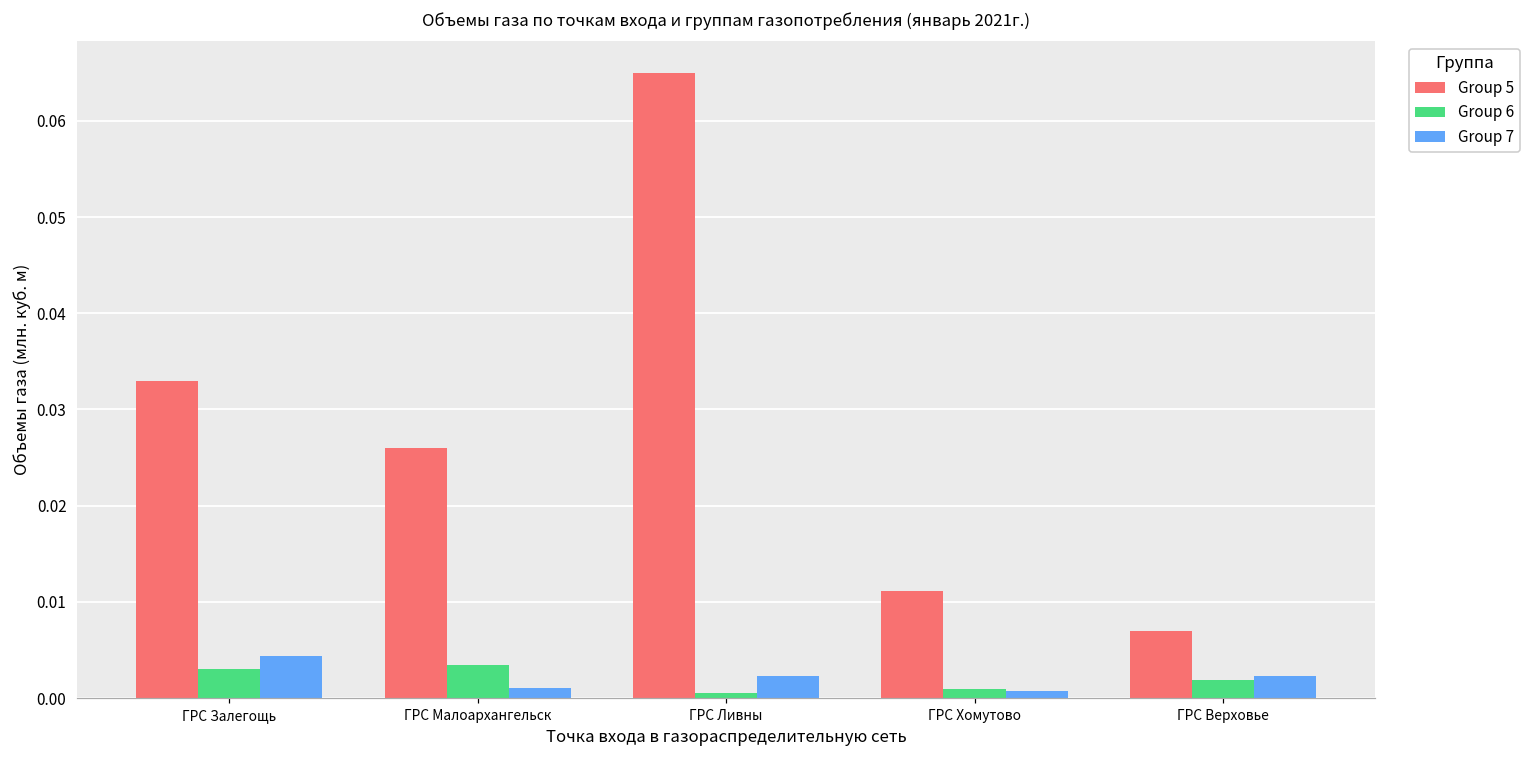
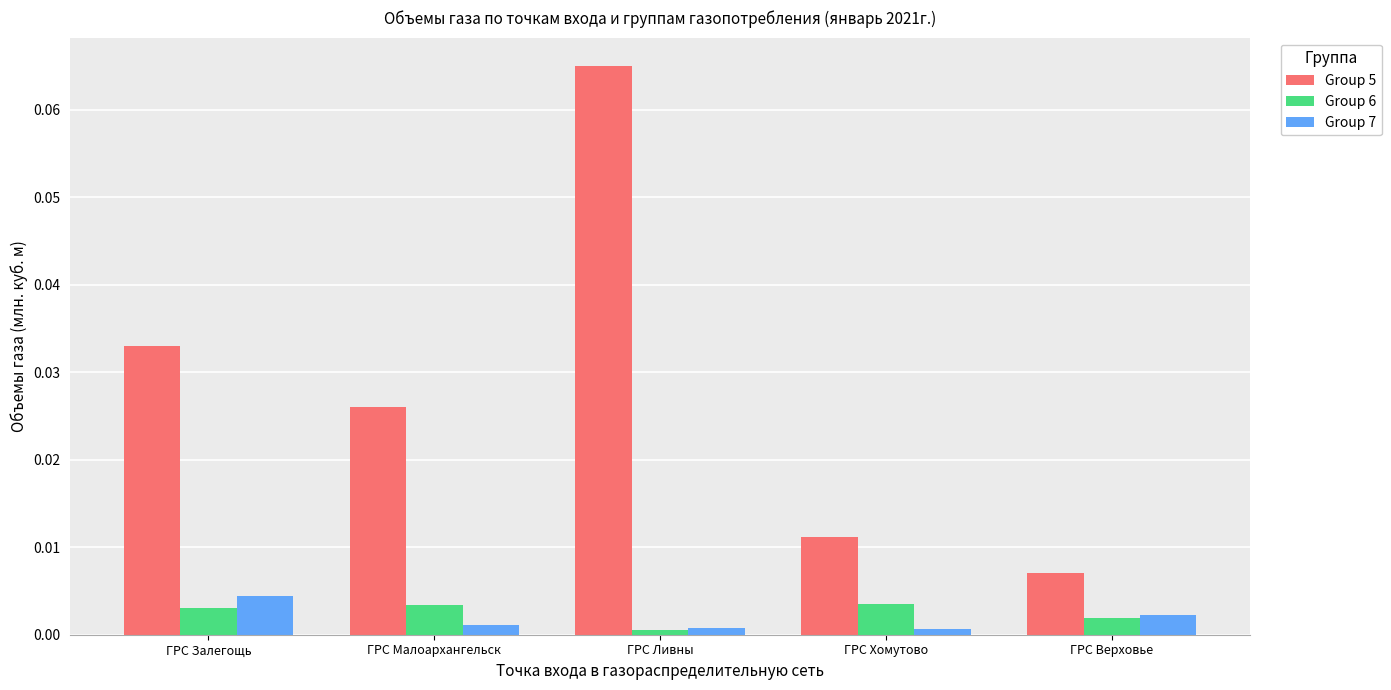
  {
    "Group 5": {
      "ГРС Залегощь": 0.033,
      "ГРС Малоархангельск": 0.026,
      "ГРС Ливны": 0.065,
      "ГРС Хомутово": 0.011,
      "ГРС Верховье": 0.007
    },
    "Group 6": {
      "ГРС Залегощь": 0.003,
      "ГРС Малоархангельск": 0.003,
      "ГРС Ливны": 0.001,
-     "ГРС Хомутово": 0.001,
+     "ГРС Хомутово": 0.003,
      "ГРС Верховье": 0.002
    },
    "Group 7": {
      "ГРС Залегощь": 0.004,
      "ГРС Малоархангельск": 0.001,
-     "ГРС Ливны": 0.002,
+     "ГРС Ливны": 0.001,
      "ГРС Хомутово": 0.001,
      "ГРС Верховье": 0.002
    }
  }
